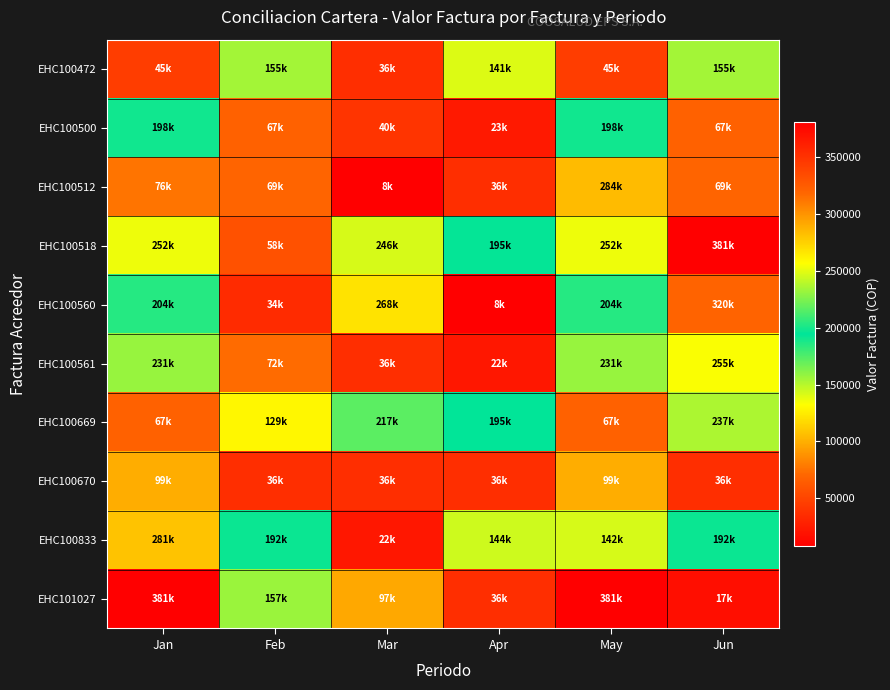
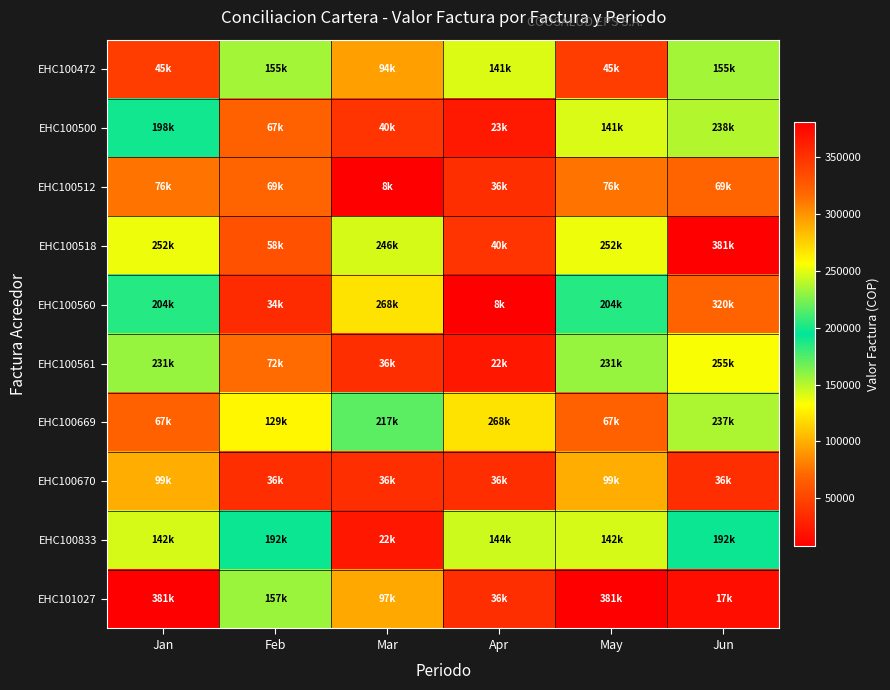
  {
    "EHC100472": {
      "Jan": "45k",
      "Feb": "155k",
-     "Mar": "36k",
+     "Mar": "94k",
      "Apr": "141k",
      "May": "45k",
      "Jun": "155k"
    },
    "EHC100500": {
      "Jan": "198k",
      "Feb": "67k",
      "Mar": "40k",
      "Apr": "23k",
-     "May": "198k",
-     "Jun": "67k"
+     "May": "141k",
+     "Jun": "238k"
    },
    "EHC100512": {
      "Jan": "76k",
      "Feb": "69k",
      "Mar": "8k",
      "Apr": "36k",
-     "May": "284k",
+     "May": "76k",
      "Jun": "69k"
    },
    "EHC100518": {
      "Jan": "252k",
      "Feb": "58k",
      "Mar": "246k",
-     "Apr": "195k",
+     "Apr": "40k",
      "May": "252k",
      "Jun": "381k"
    },
    "EHC100560": {
      "Jan": "204k",
      "Feb": "34k",
      "Mar": "268k",
      "Apr": "8k",
      "May": "204k",
      "Jun": "320k"
    },
    "EHC100561": {
      "Jan": "231k",
      "Feb": "72k",
      "Mar": "36k",
      "Apr": "22k",
      "May": "231k",
      "Jun": "255k"
    },
    "EHC100669": {
      "Jan": "67k",
      "Feb": "129k",
      "Mar": "217k",
-     "Apr": "195k",
+     "Apr": "268k",
      "May": "67k",
      "Jun": "237k"
    },
    "EHC100670": {
      "Jan": "99k",
      "Feb": "36k",
      "Mar": "36k",
      "Apr": "36k",
      "May": "99k",
      "Jun": "36k"
    },
    "EHC100833": {
-     "Jan": "281k",
+     "Jan": "142k",
      "Feb": "192k",
      "Mar": "22k",
      "Apr": "144k",
      "May": "142k",
      "Jun": "192k"
    },
    "EHC101027": {
      "Jan": "381k",
      "Feb": "157k",
      "Mar": "97k",
      "Apr": "36k",
      "May": "381k",
      "Jun": "17k"
    }
  }
